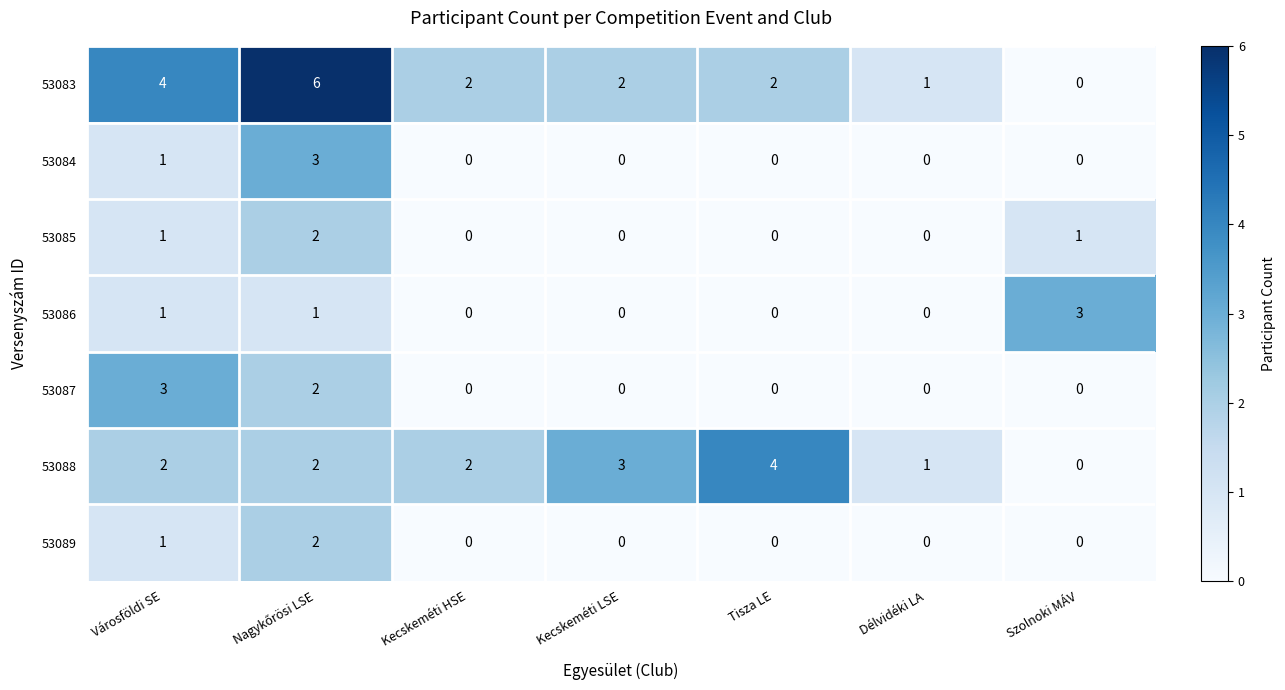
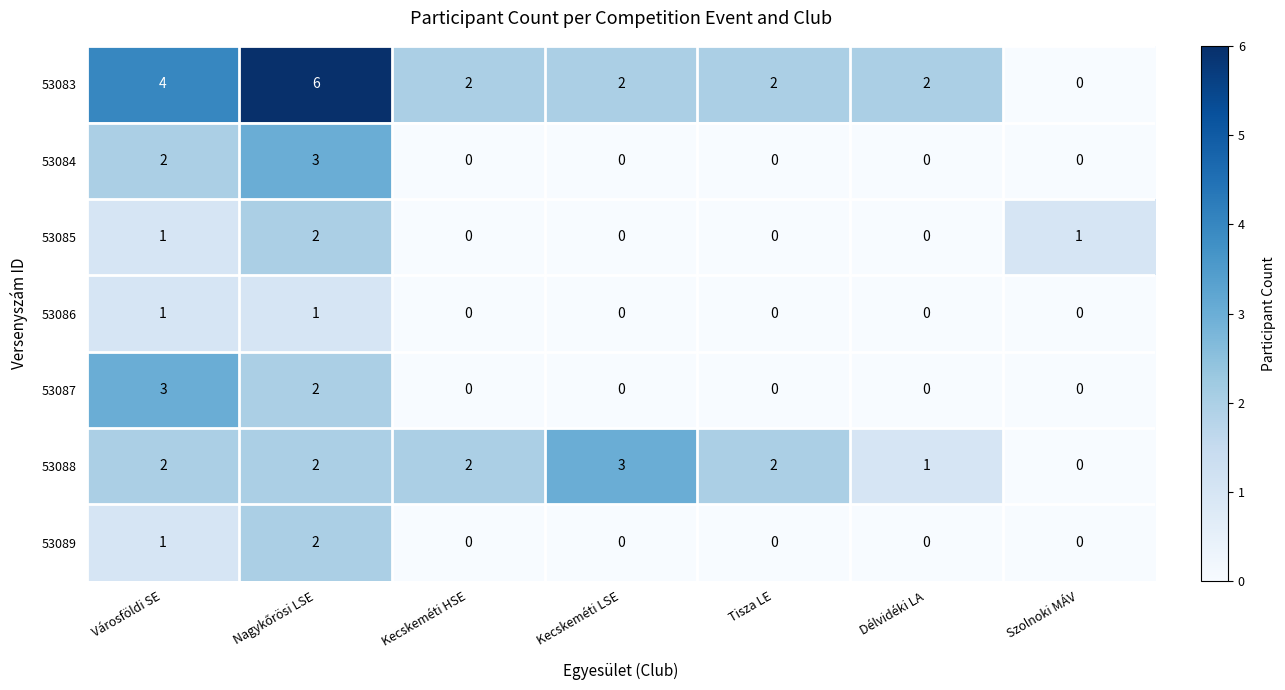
  {
    "53083": {
      "Városföldi SE": 4,
      "Nagykőrösi LSE": 6,
      "Kecskeméti HSE": 2,
      "Kecskeméti LSE": 2,
      "Tisza LE": 2,
-     "Délvidéki LA": 1,
+     "Délvidéki LA": 2,
      "Szolnoki MÁV": 0
    },
    "53084": {
-     "Városföldi SE": 1,
+     "Városföldi SE": 2,
      "Nagykőrösi LSE": 3,
      "Kecskeméti HSE": 0,
      "Kecskeméti LSE": 0,
      "Tisza LE": 0,
      "Délvidéki LA": 0,
      "Szolnoki MÁV": 0
    },
    "53085": {
      "Városföldi SE": 1,
      "Nagykőrösi LSE": 2,
      "Kecskeméti HSE": 0,
      "Kecskeméti LSE": 0,
      "Tisza LE": 0,
      "Délvidéki LA": 0,
      "Szolnoki MÁV": 1
    },
    "53086": {
      "Városföldi SE": 1,
      "Nagykőrösi LSE": 1,
      "Kecskeméti HSE": 0,
      "Kecskeméti LSE": 0,
      "Tisza LE": 0,
      "Délvidéki LA": 0,
-     "Szolnoki MÁV": 3
+     "Szolnoki MÁV": 0
    },
    "53087": {
      "Városföldi SE": 3,
      "Nagykőrösi LSE": 2,
      "Kecskeméti HSE": 0,
      "Kecskeméti LSE": 0,
      "Tisza LE": 0,
      "Délvidéki LA": 0,
      "Szolnoki MÁV": 0
    },
    "53088": {
      "Városföldi SE": 2,
      "Nagykőrösi LSE": 2,
      "Kecskeméti HSE": 2,
      "Kecskeméti LSE": 3,
-     "Tisza LE": 4,
+     "Tisza LE": 2,
      "Délvidéki LA": 1,
      "Szolnoki MÁV": 0
    },
    "53089": {
      "Városföldi SE": 1,
      "Nagykőrösi LSE": 2,
      "Kecskeméti HSE": 0,
      "Kecskeméti LSE": 0,
      "Tisza LE": 0,
      "Délvidéki LA": 0,
      "Szolnoki MÁV": 0
    }
  }
